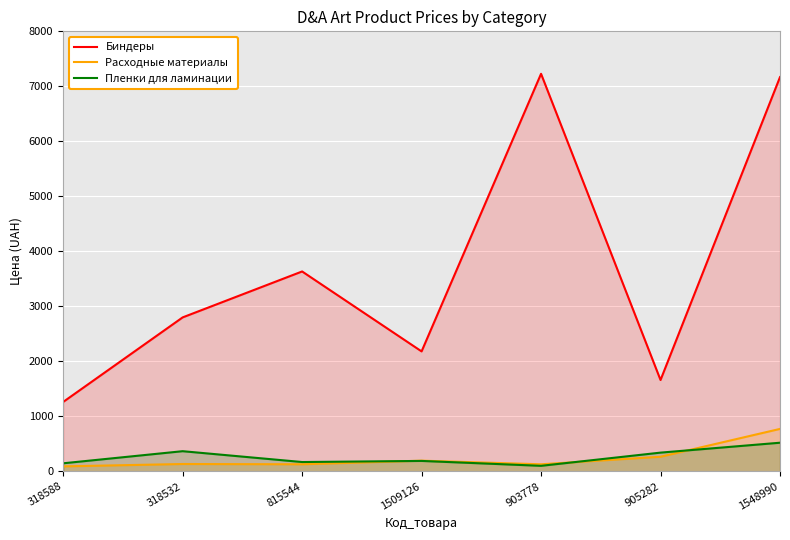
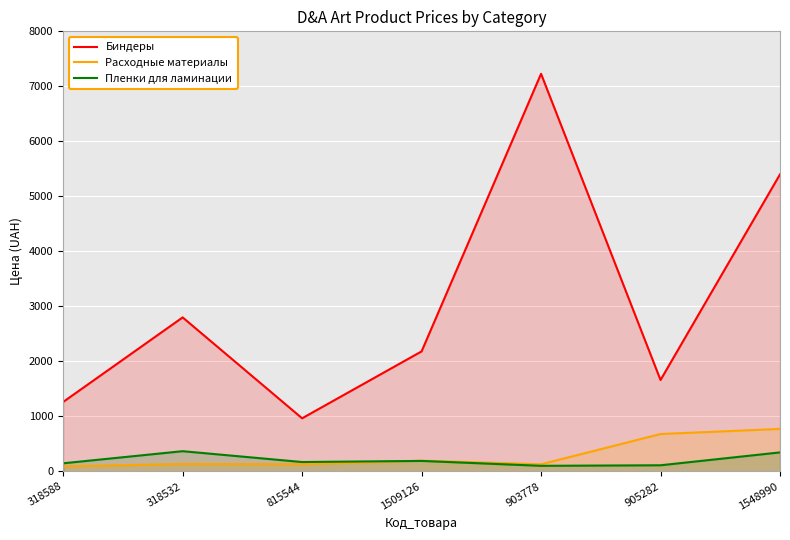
  {
    "Биндеры": {
      "318588": 1300,
      "318532": 2800,
-     "815544": 3600,
+     "815544": 1000,
      "1509126": 2200,
      "903778": 7200,
      "905282": 1700,
-     "1548990": 7200
+     "1548990": 5400
    },
    "Расходные материалы": {
      "318588": 100,
      "318532": 100,
-     "905282": 300,
+     "905282": 700,
      "1548990": 800
    },
    "Пленки для ламинации": {
      "318588": 100,
      "318532": 400,
-     "905282": 300,
-     "1548990": 500
+     "905282": 100,
+     "1548990": 300
    }
  }
